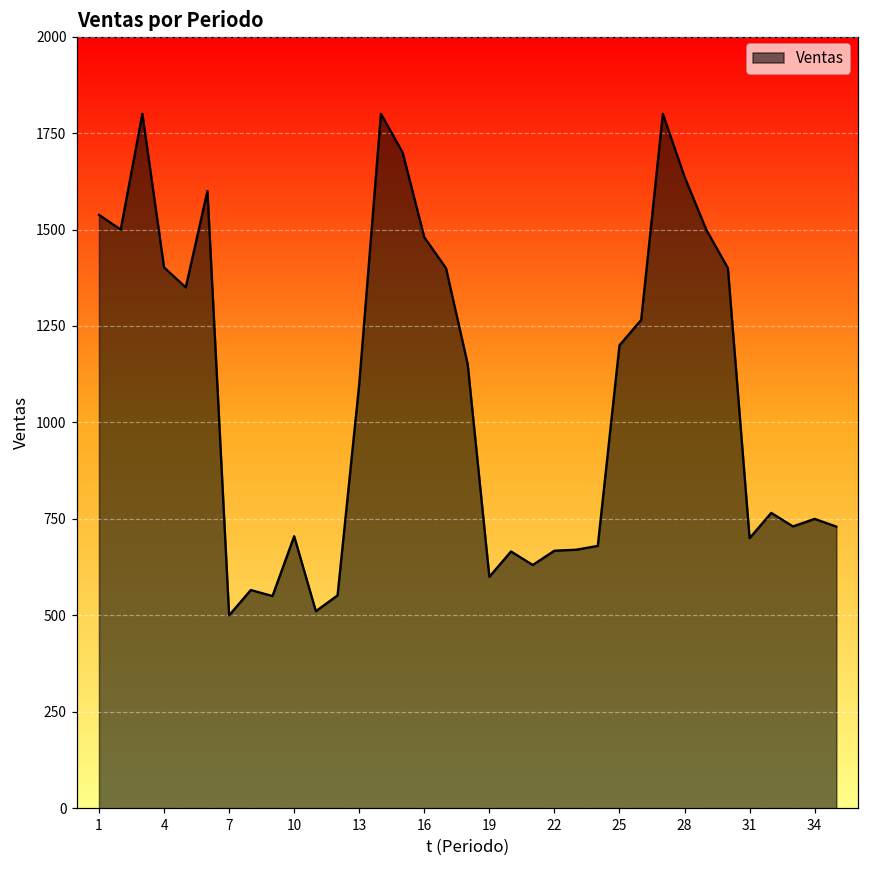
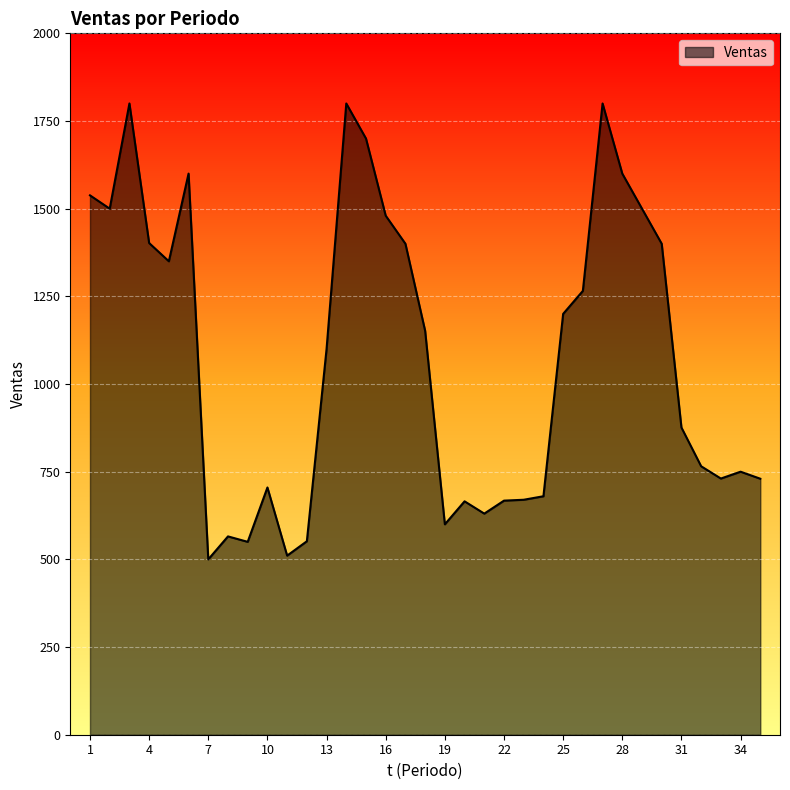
  {
    "1": 1540,
    "4": 1400,
    "7": 500,
    "10": 710,
    "13": 1100,
    "16": 1480,
    "19": 600,
    "22": 670,
    "25": 1200,
-   "28": 1640,
-   "31": 700,
+   "28": 1600,
+   "31": 880,
    "34": 750
  }
